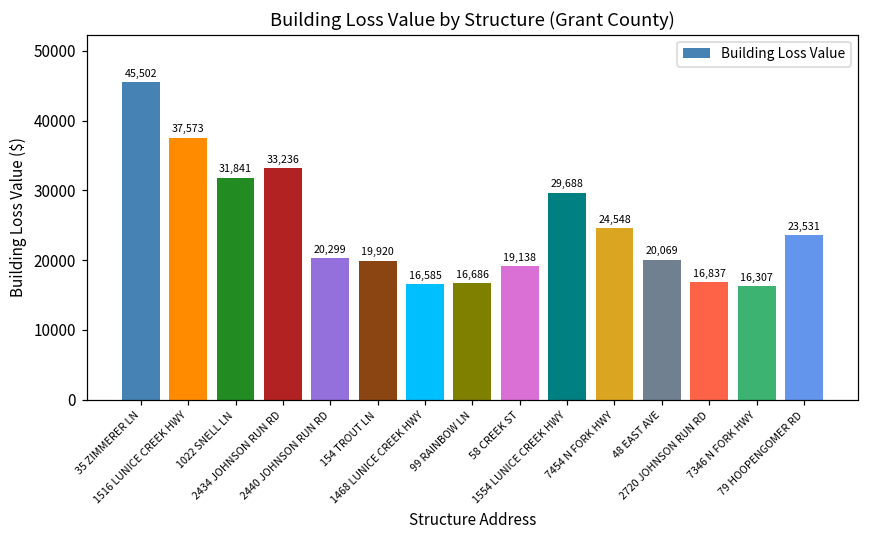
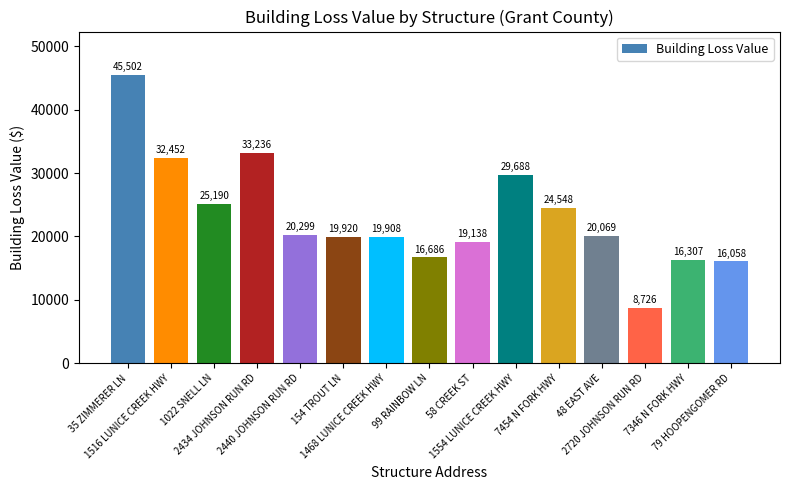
  {
    "35 ZIMMERER LN": "45,502",
-   "1516 LUNICE CREEK HWY": "37,573",
-   "1022 SNELL LN": "31,841",
+   "1516 LUNICE CREEK HWY": "32,452",
+   "1022 SNELL LN": "25,190",
    "2434 JOHNSON RUN RD": "33,236",
    "2440 JOHNSON RUN RD": "20,299",
    "154 TROUT LN": "19,920",
-   "1468 LUNICE CREEK HWY": "16,585",
+   "1468 LUNICE CREEK HWY": "19,908",
    "99 RAINBOW LN": "16,686",
    "58 CREEK ST": "19,138",
    "1554 LUNICE CREEK HWY": "29,688",
    "7454 N FORK HWY": "24,548",
    "48 EAST AVE": "20,069",
-   "2720 JOHNSON RUN RD": "16,837",
+   "2720 JOHNSON RUN RD": "8,726",
    "7346 N FORK HWY": "16,307",
-   "79 HOOPENGOMER RD": "23,531"
+   "79 HOOPENGOMER RD": "16,058"
  }
